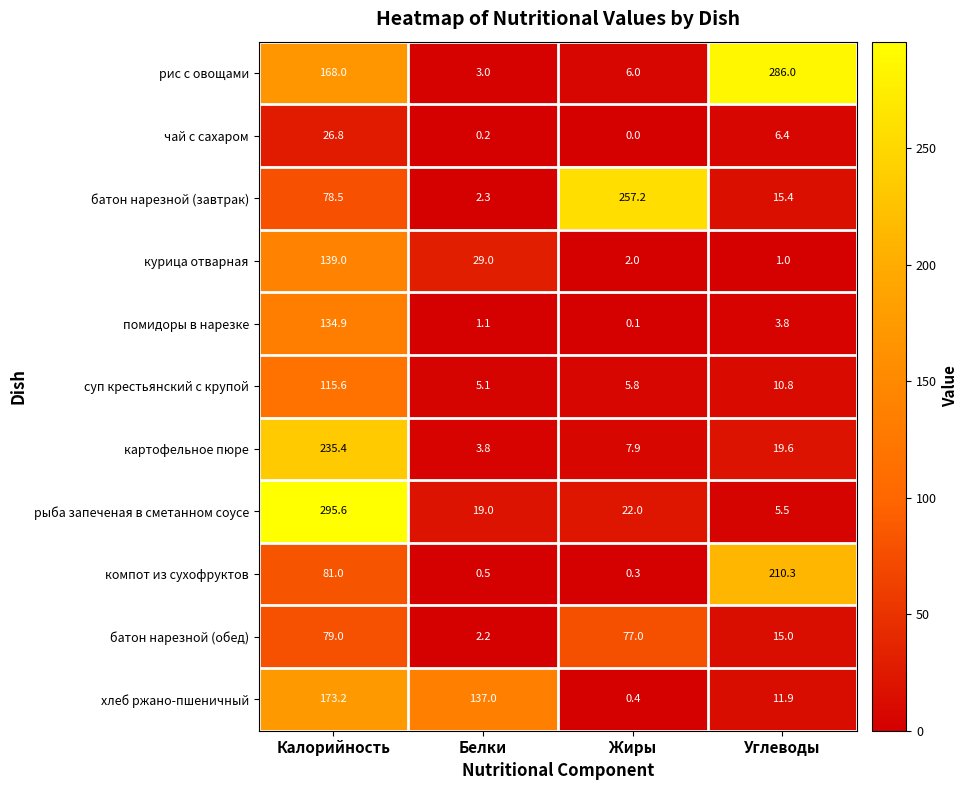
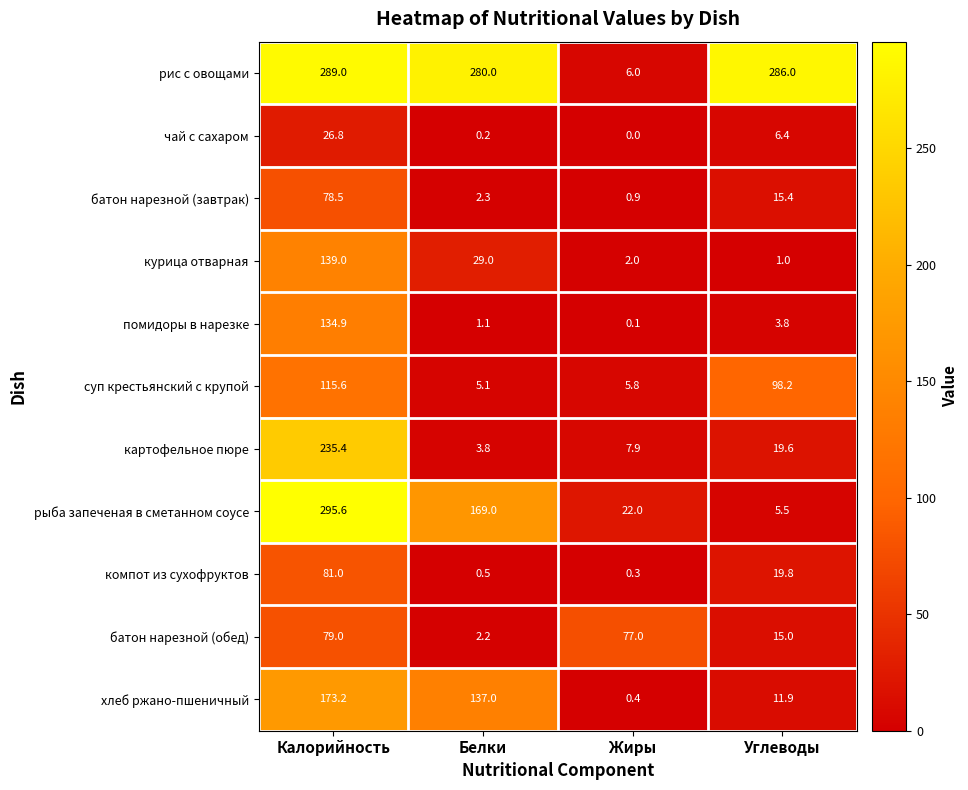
  {
    "рис с овощами": {
-     "Калорийность": 168.0,
-     "Белки": 3.0,
+     "Калорийность": 289.0,
+     "Белки": 280.0,
      "Жиры": 6.0,
      "Углеводы": 286.0
    },
    "чай с сахаром": {
      "Калорийность": 26.8,
      "Белки": 0.2,
      "Жиры": 0.0,
      "Углеводы": 6.4
    },
    "батон нарезной (завтрак)": {
      "Калорийность": 78.5,
      "Белки": 2.3,
-     "Жиры": 257.2,
+     "Жиры": 0.9,
      "Углеводы": 15.4
    },
    "курица отварная": {
      "Калорийность": 139.0,
      "Белки": 29.0,
      "Жиры": 2.0,
      "Углеводы": 1.0
    },
    "помидоры в нарезке": {
      "Калорийность": 134.9,
      "Белки": 1.1,
      "Жиры": 0.1,
      "Углеводы": 3.8
    },
    "суп крестьянский с крупой": {
      "Калорийность": 115.6,
      "Белки": 5.1,
      "Жиры": 5.8,
-     "Углеводы": 10.8
+     "Углеводы": 98.2
    },
    "картофельное пюре": {
      "Калорийность": 235.4,
      "Белки": 3.8,
      "Жиры": 7.9,
      "Углеводы": 19.6
    },
    "рыба запеченая в сметанном соусе": {
      "Калорийность": 295.6,
-     "Белки": 19.0,
+     "Белки": 169.0,
      "Жиры": 22.0,
      "Углеводы": 5.5
    },
    "компот из сухофруктов": {
      "Калорийность": 81.0,
      "Белки": 0.5,
      "Жиры": 0.3,
-     "Углеводы": 210.3
+     "Углеводы": 19.8
    },
    "батон нарезной (обед)": {
      "Калорийность": 79.0,
      "Белки": 2.2,
      "Жиры": 77.0,
      "Углеводы": 15.0
    },
    "хлеб ржано-пшеничный": {
      "Калорийность": 173.2,
      "Белки": 137.0,
      "Жиры": 0.4,
      "Углеводы": 11.9
    }
  }
